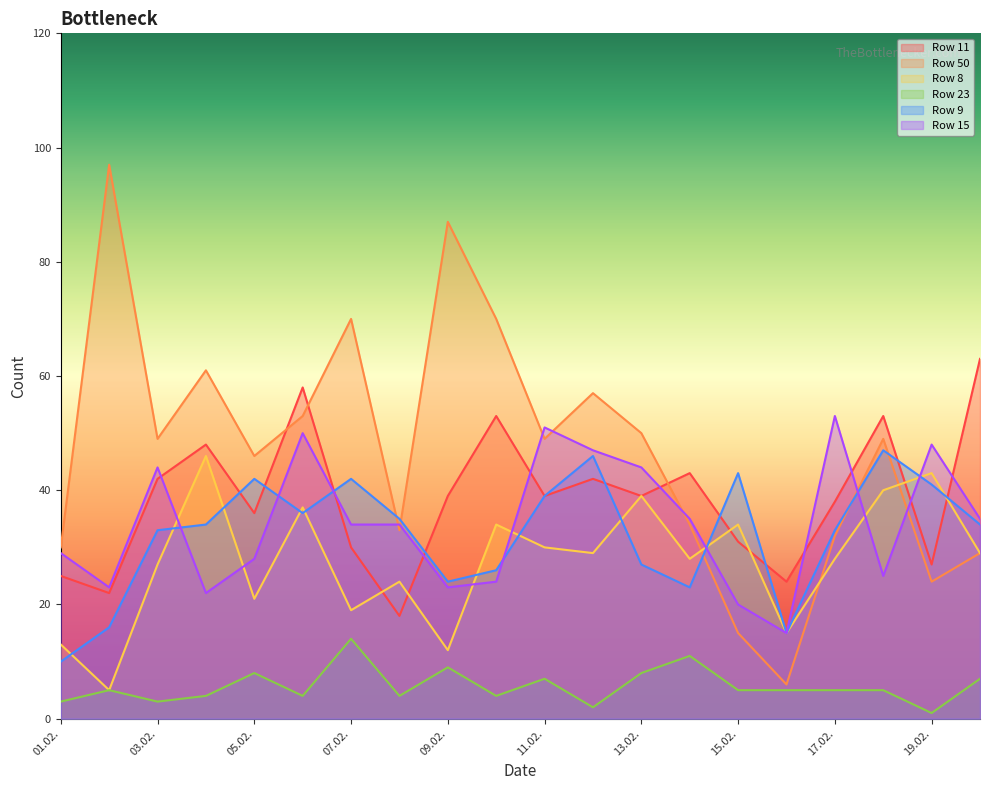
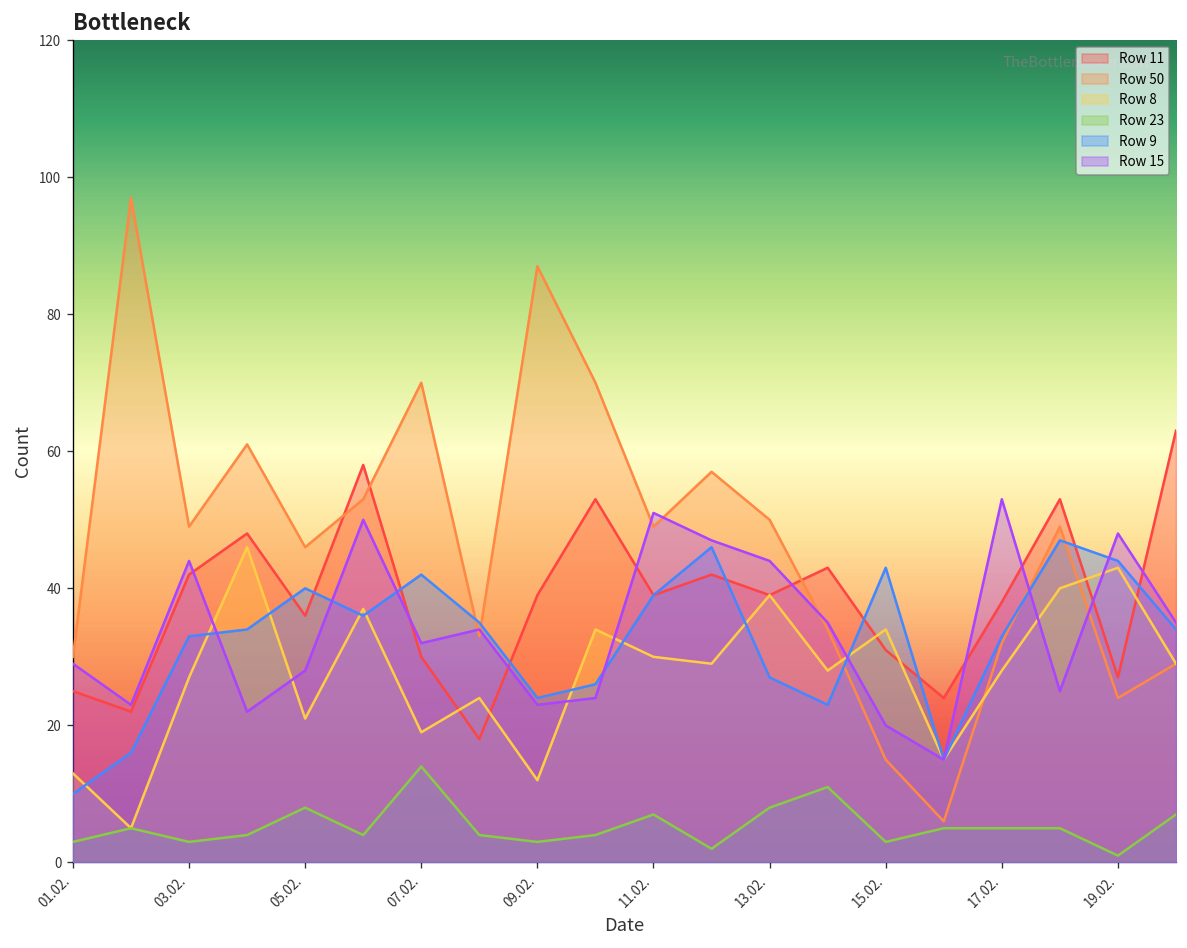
  {
    "Row 23": {
      "01.02.": 3,
      "03.02.": 3,
      "05.02.": 8,
      "07.02.": 14,
-     "09.02.": 9,
+     "09.02.": 3,
      "11.02.": 7,
      "13.02.": 8,
-     "15.02.": 5,
+     "15.02.": 3,
      "17.02.": 5,
      "19.02.": 1
    },
    "Row 9": {
      "01.02.": 10,
      "03.02.": 33,
-     "05.02.": 42,
+     "05.02.": 40,
      "07.02.": 42,
      "09.02.": 24,
      "13.02.": 27,
      "15.02.": 43,
      "17.02.": 33,
-     "19.02.": 41
+     "19.02.": 44
    },
    "Row 15": {
      "01.02.": 29,
      "03.02.": 44,
      "05.02.": 28,
-     "07.02.": 34,
+     "07.02.": 32,
      "09.02.": 23,
      "11.02.": 51,
      "13.02.": 44,
      "15.02.": 20,
      "17.02.": 53,
      "19.02.": 48
    }
  }
